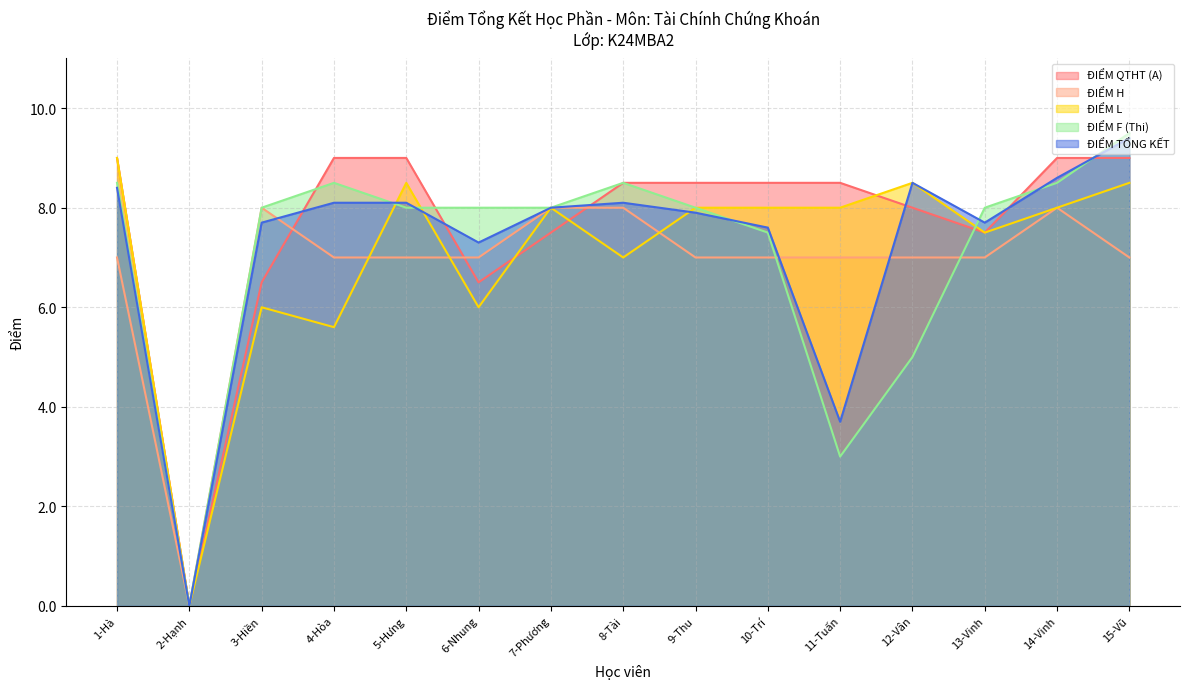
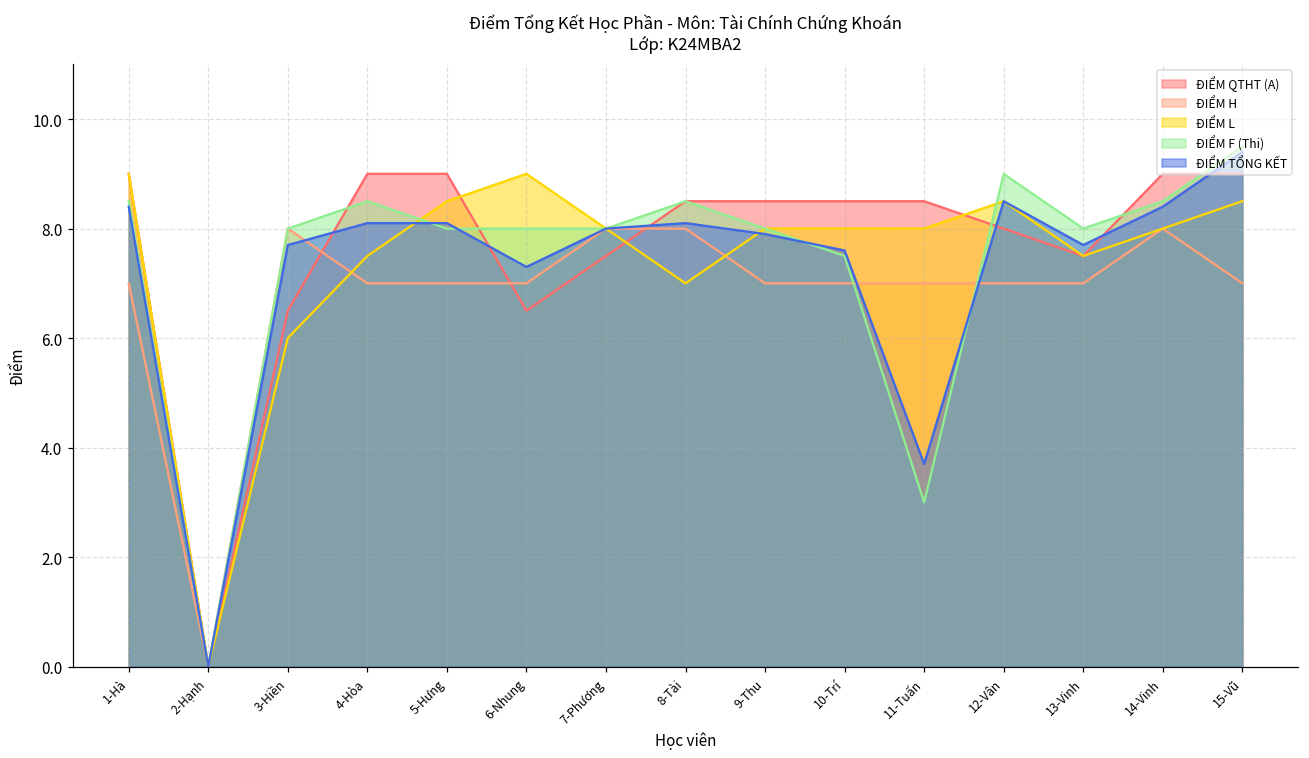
  {
    "ĐIỂM L": {
      "3-Hiền": 6.0,
-     "4-Hòa": 5.6,
+     "4-Hòa": 7.5,
      "5-Hưng": 8.5,
-     "6-Nhung": 6,
+     "6-Nhung": 9,
      "8-Tài": 7.0,
      "10-Trí": 8.0,
      "11-Tuấn": 8.0,
      "15-Vũ": 8.5
    },
    "ĐIỂM F (Thi)": {
      "1-Hà": 8.5,
      "4-Hòa": 8.5,
      "5-Hưng": 8,
      "6-Nhung": 8,
      "10-Trí": 7.5,
      "11-Tuấn": 3,
-     "12-Vân": 5,
+     "12-Vân": 9,
      "13-Vinh": 8,
      "14-Vinh": 8.5
    },
    "ĐIỂM TỔNG KẾT": {
      "1-Hà": 8.4,
      "3-Hiền": 7.7,
      "4-Hòa": 8.1,
      "5-Hưng": 8.1,
      "6-Nhung": 7.3,
      "8-Tài": 8.1,
      "9-Thu": 7.9,
      "10-Trí": 7.6,
      "11-Tuấn": 3.7,
      "13-Vinh": 7.7,
-     "14-Vinh": 8.6
+     "14-Vinh": 8.4
    }
  }
